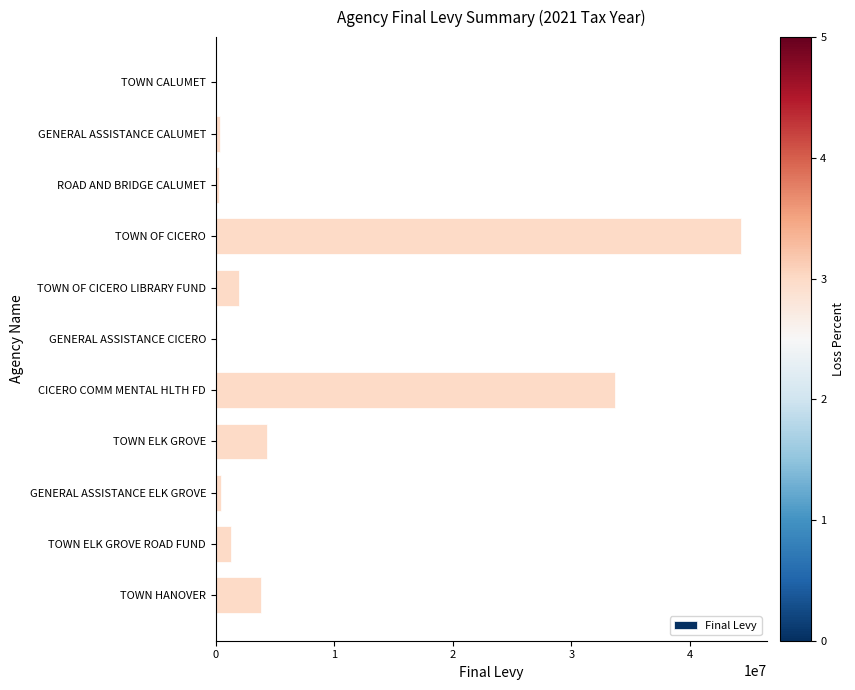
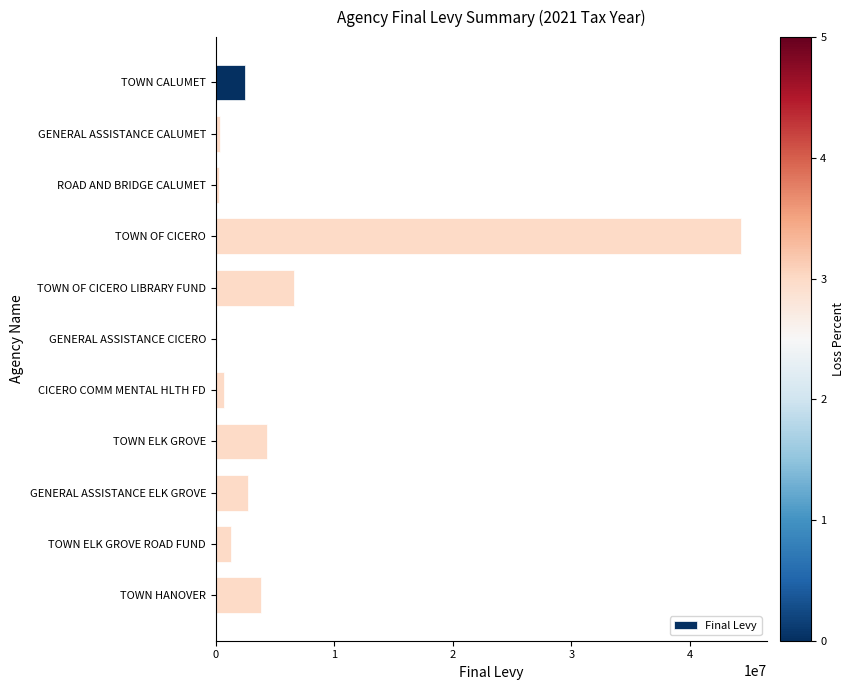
  {
-   "TOWN CALUMET": 0,
+   "TOWN CALUMET": 2400000,
    "GENERAL ASSISTANCE CALUMET": 400000,
    "ROAD AND BRIDGE CALUMET": 300000,
    "TOWN OF CICERO": 44300000,
-   "TOWN OF CICERO LIBRARY FUND": 1900000,
-   "CICERO COMM MENTAL HLTH FD": 33700000,
+   "TOWN OF CICERO LIBRARY FUND": 6600000,
+   "CICERO COMM MENTAL HLTH FD": 700000,
    "TOWN ELK GROVE": 4300000,
-   "GENERAL ASSISTANCE ELK GROVE": 500000,
+   "GENERAL ASSISTANCE ELK GROVE": 2700000,
    "TOWN ELK GROVE ROAD FUND": 1300000,
    "TOWN HANOVER": 3800000
  }
